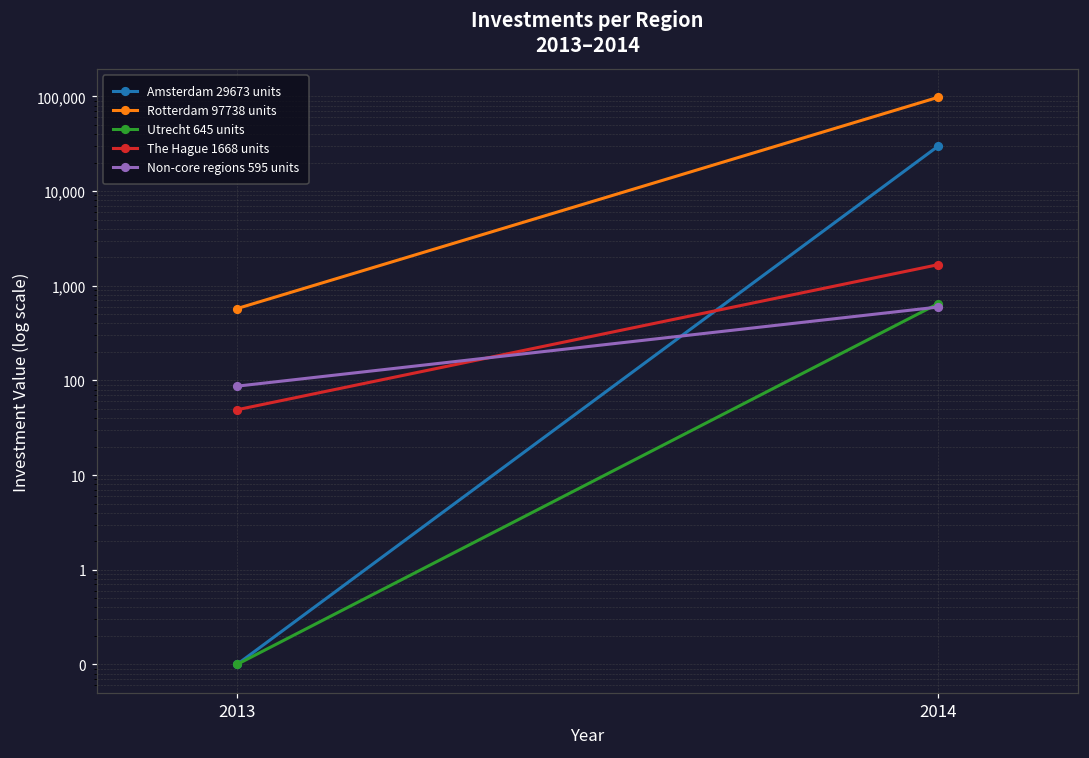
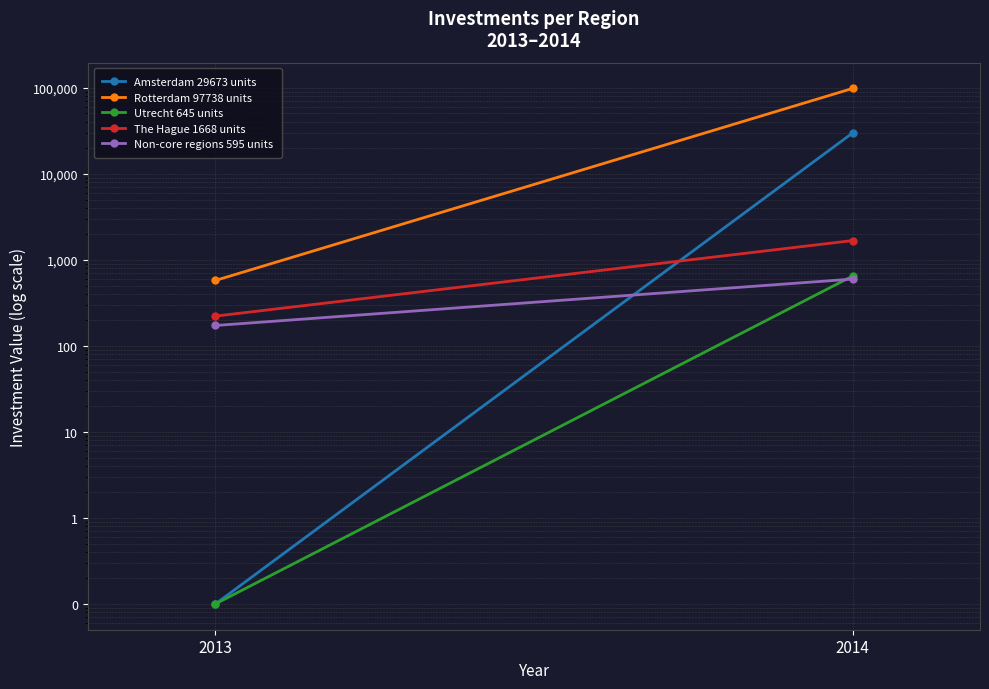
  {
    "Amsterdam 29673 units": {
      "2014": "30,000"
    },
    "Rotterdam 97738 units": {
      "2013": "600",
      "2014": "100,000"
    },
    "Utrecht 645 units": {
      "2014": "600"
    },
    "The Hague 1668 units": {
-     "2013": "50",
+     "2013": "220",
      "2014": "1,700"
    },
    "Non-core regions 595 units": {
-     "2013": "90",
+     "2013": "170",
      "2014": "600"
    }
  }
